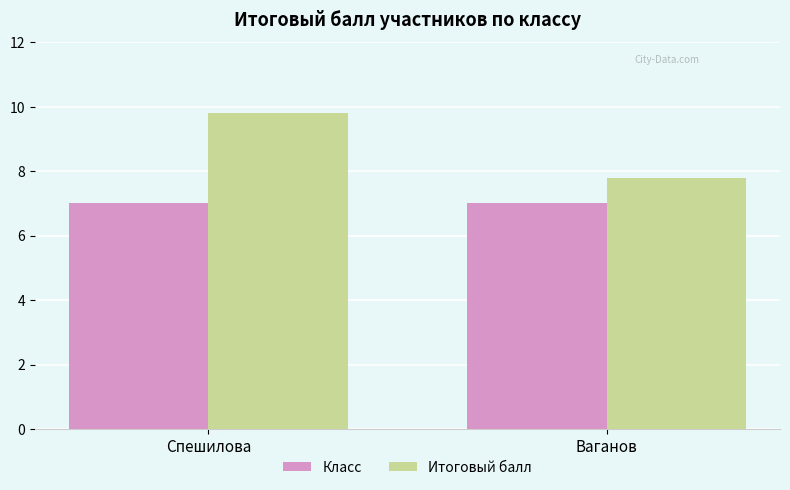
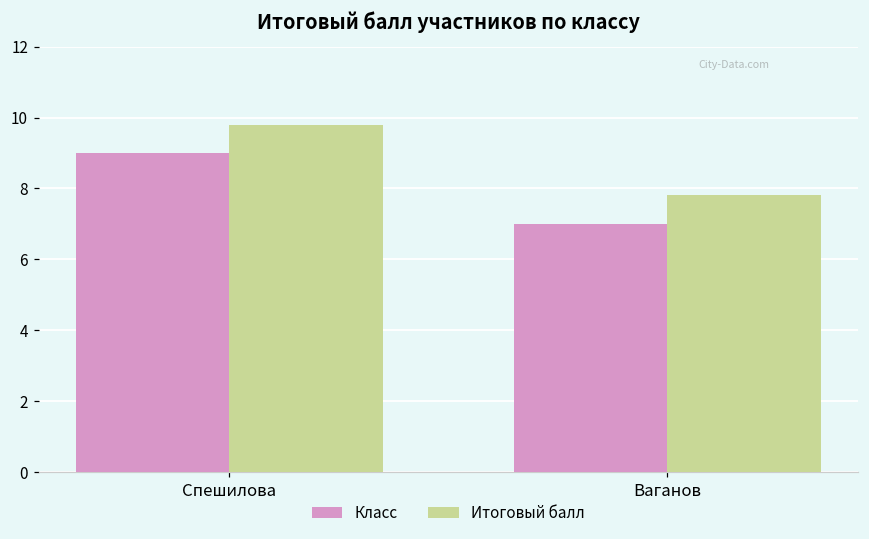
  {
    "Класс": {
-     "Спешилова": 7,
+     "Спешилова": 9,
      "Ваганов": 7
    },
    "Итоговый балл": {
      "Спешилова": 9.8,
      "Ваганов": 7.8
    }
  }
